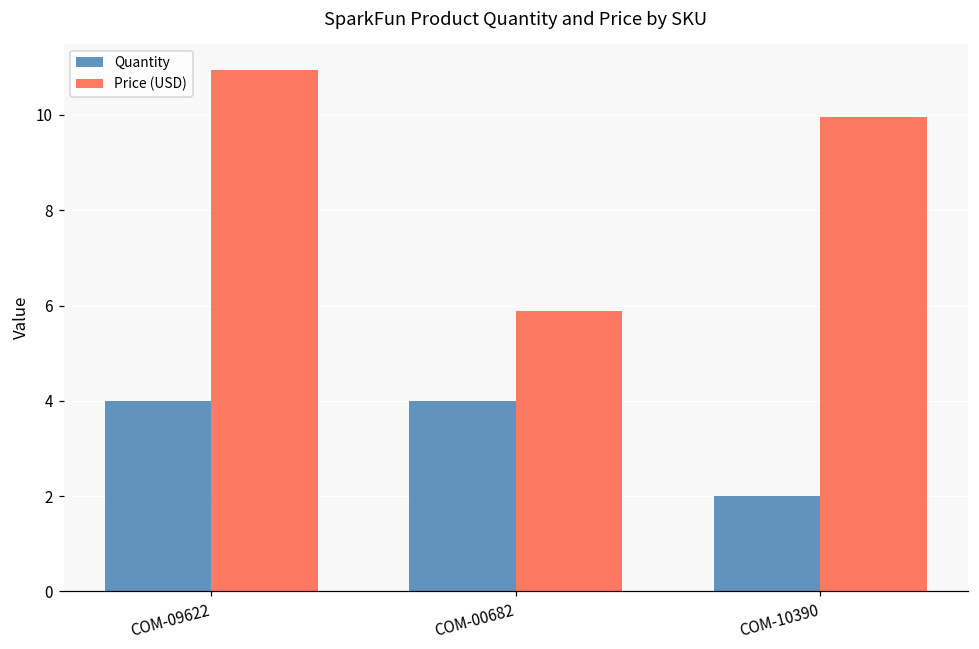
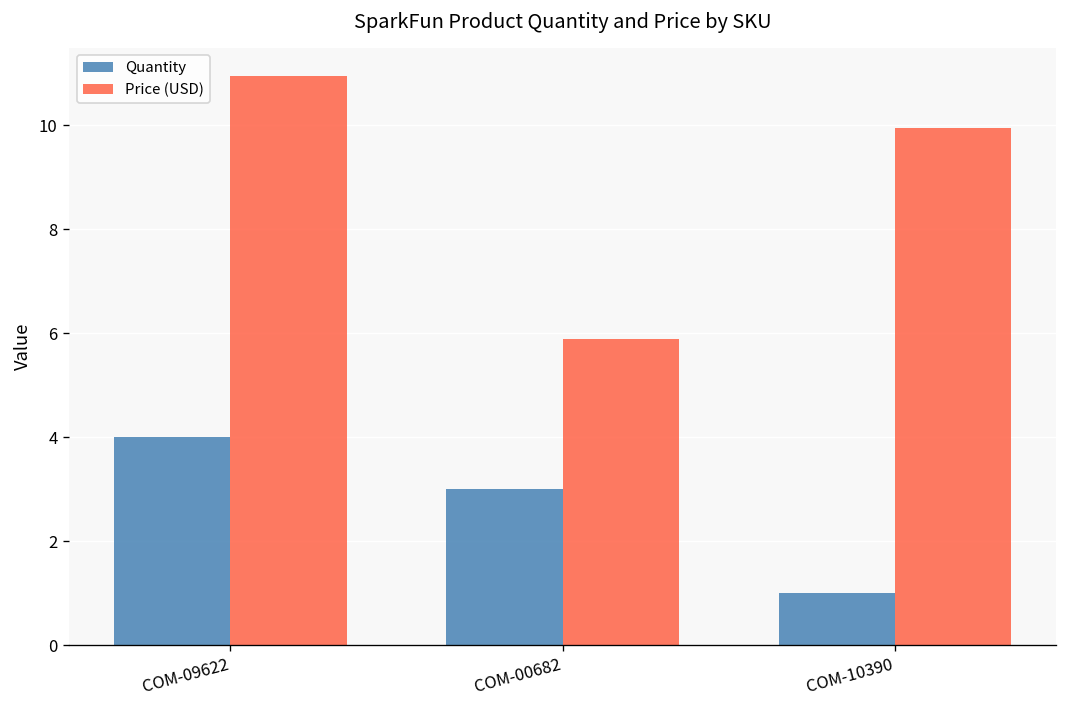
  {
    "Quantity": {
      "COM-09622": 4,
-     "COM-00682": 4,
-     "COM-10390": 2
+     "COM-00682": 3,
+     "COM-10390": 1
    },
    "Price (USD)": {
      "COM-09622": 11,
      "COM-00682": 5.9,
      "COM-10390": 10
    }
  }
